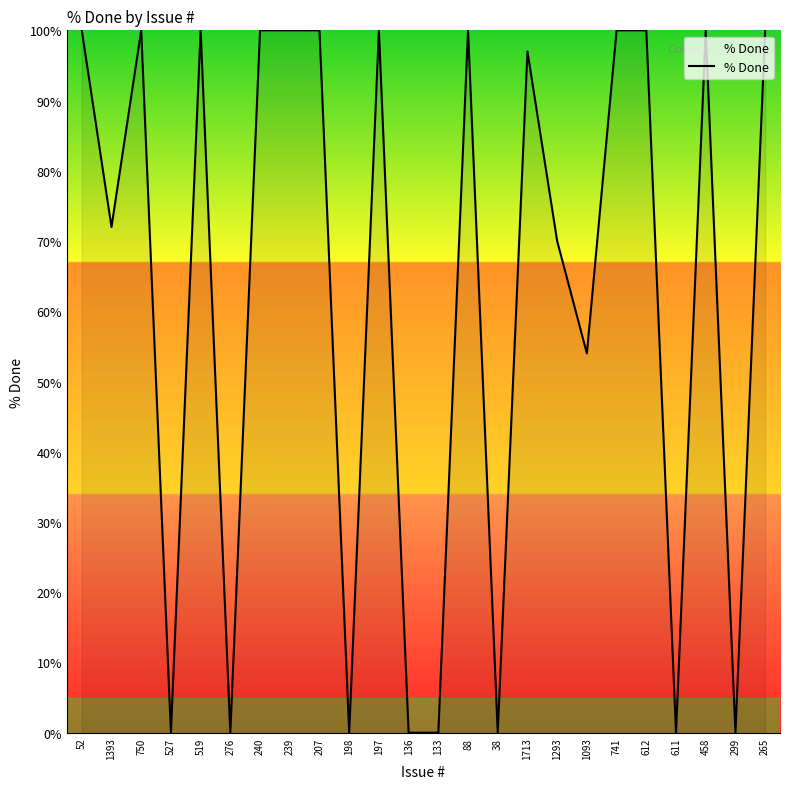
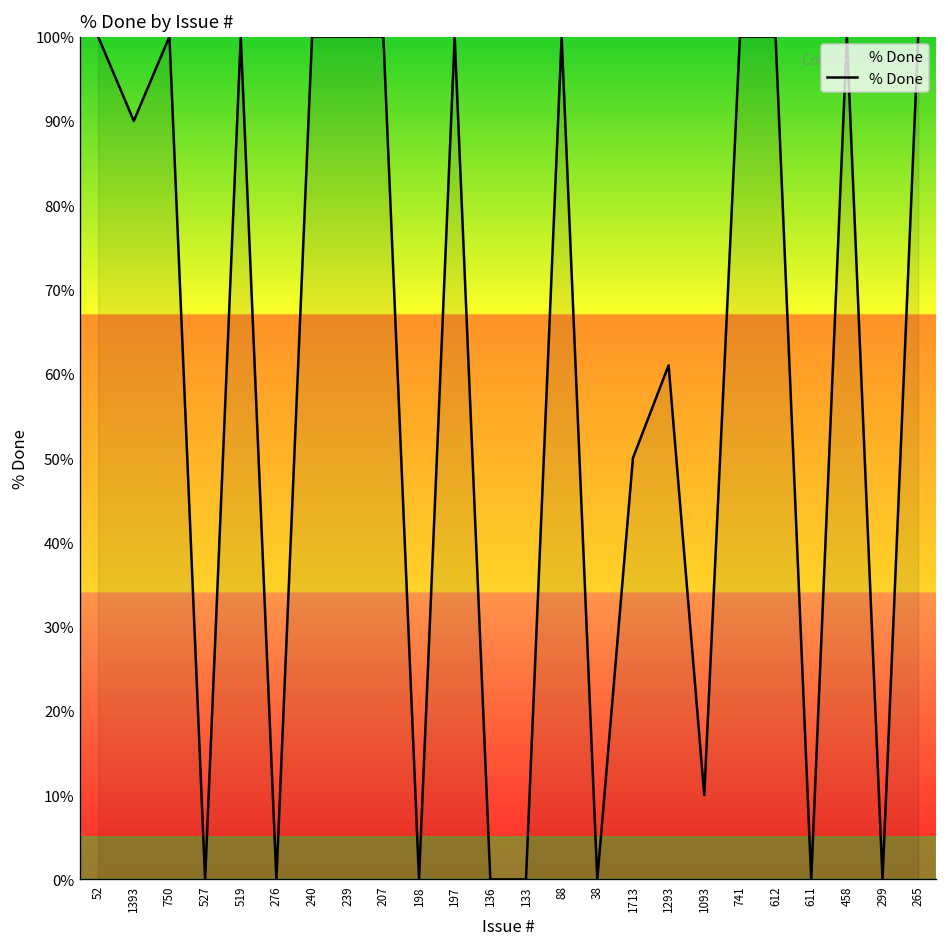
  {
    "52": "100%",
-   "1393": "72%",
+   "1393": "90%",
    "750": "100%",
    "519": "100%",
    "240": "100%",
    "239": "100%",
    "207": "100%",
    "197": "100%",
    "88": "100%",
-   "1713": "97%",
-   "1293": "70%",
-   "1093": "54%",
+   "1713": "50%",
+   "1293": "61%",
+   "1093": "10%",
    "741": "100%",
    "612": "100%",
    "458": "100%",
    "265": "100%"
  }
